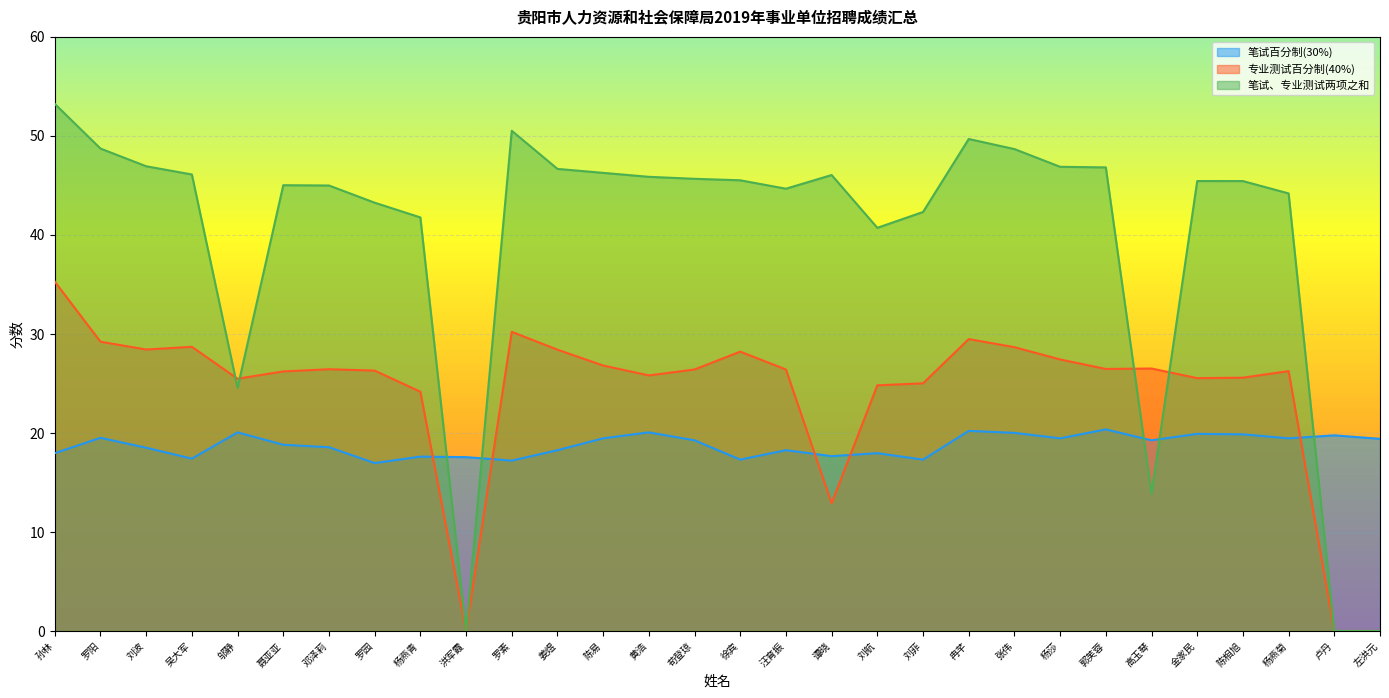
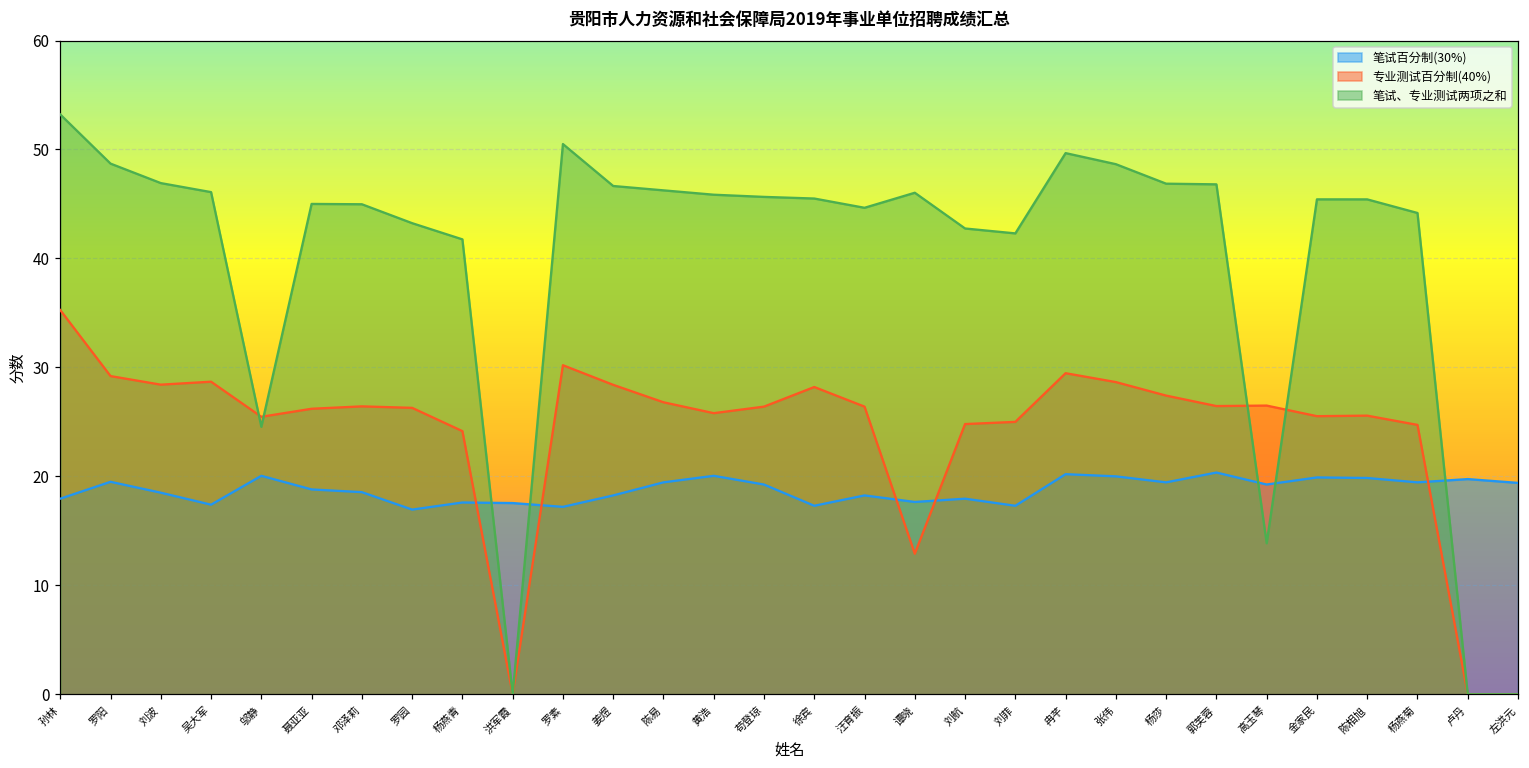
  {
    "笔试百分制(30%)": {
      "孙林": 18,
      "罗阳": 20,
      "刘波": 19,
      "吴大军": 17,
      "邬静": 20,
      "聂亚亚": 19,
      "邓泽莉": 19,
      "罗园": 17,
      "杨燕青": 18,
      "洪军霞": 18,
      "罗素": 17,
      "姜煜": 18,
      "陈易": 19,
      "黄浩": 20,
      "苟登琼": 19,
      "徐宾": 17,
      "汪育振": 18,
      "谭晓": 18,
      "刘航": 18,
      "刘菲": 17,
      "冉芊": 20,
      "张伟": 20,
      "杨莎": 19,
      "郭芙蓉": 20,
      "高玉琴": 19,
      "金家民": 20,
      "陈相旭": 20,
      "杨燕菊": 19,
      "卢丹": 20,
      "左洪元": 19
    },
    "专业测试百分制(40%)": {
      "孙林": 35,
      "罗阳": 29,
      "刘波": 28,
      "吴大军": 29,
      "邬静": 25,
      "聂亚亚": 26,
      "邓泽莉": 26,
      "罗园": 26,
      "杨燕青": 24,
      "罗素": 30,
      "姜煜": 28,
      "陈易": 27,
      "黄浩": 26,
      "苟登琼": 26,
      "徐宾": 28,
      "汪育振": 26,
      "谭晓": 13,
      "刘航": 25,
      "刘菲": 25,
      "冉芊": 29,
      "张伟": 29,
      "杨莎": 27,
      "郭芙蓉": 26,
      "高玉琴": 26,
      "金家民": 26,
      "陈相旭": 26,
-     "杨燕菊": 26
+     "杨燕菊": 25
    },
    "笔试、专业测试两项之和": {
      "孙林": 53,
      "罗阳": 49,
      "刘波": 47,
      "吴大军": 46,
      "邬静": 25,
      "聂亚亚": 45,
      "邓泽莉": 45,
      "罗园": 43,
      "杨燕青": 42,
      "罗素": 51,
      "姜煜": 47,
      "陈易": 46,
      "黄浩": 46,
      "苟登琼": 46,
      "徐宾": 46,
      "汪育振": 45,
      "谭晓": 46,
-     "刘航": 41,
+     "刘航": 43,
      "刘菲": 42,
      "冉芊": 50,
      "张伟": 49,
      "杨莎": 47,
      "郭芙蓉": 47,
      "高玉琴": 14,
      "金家民": 45,
      "陈相旭": 45,
      "杨燕菊": 44
    }
  }
